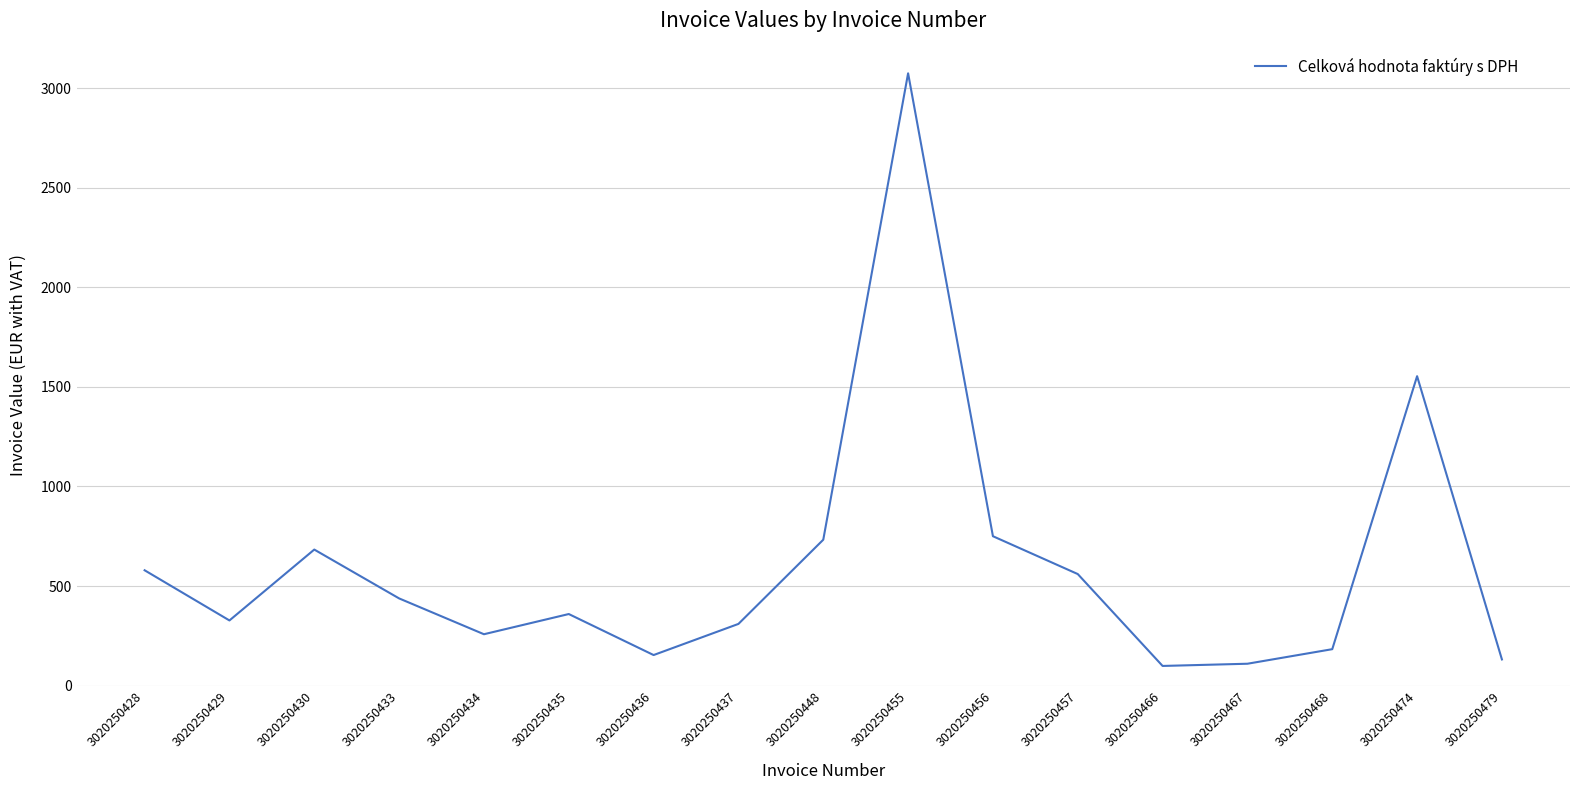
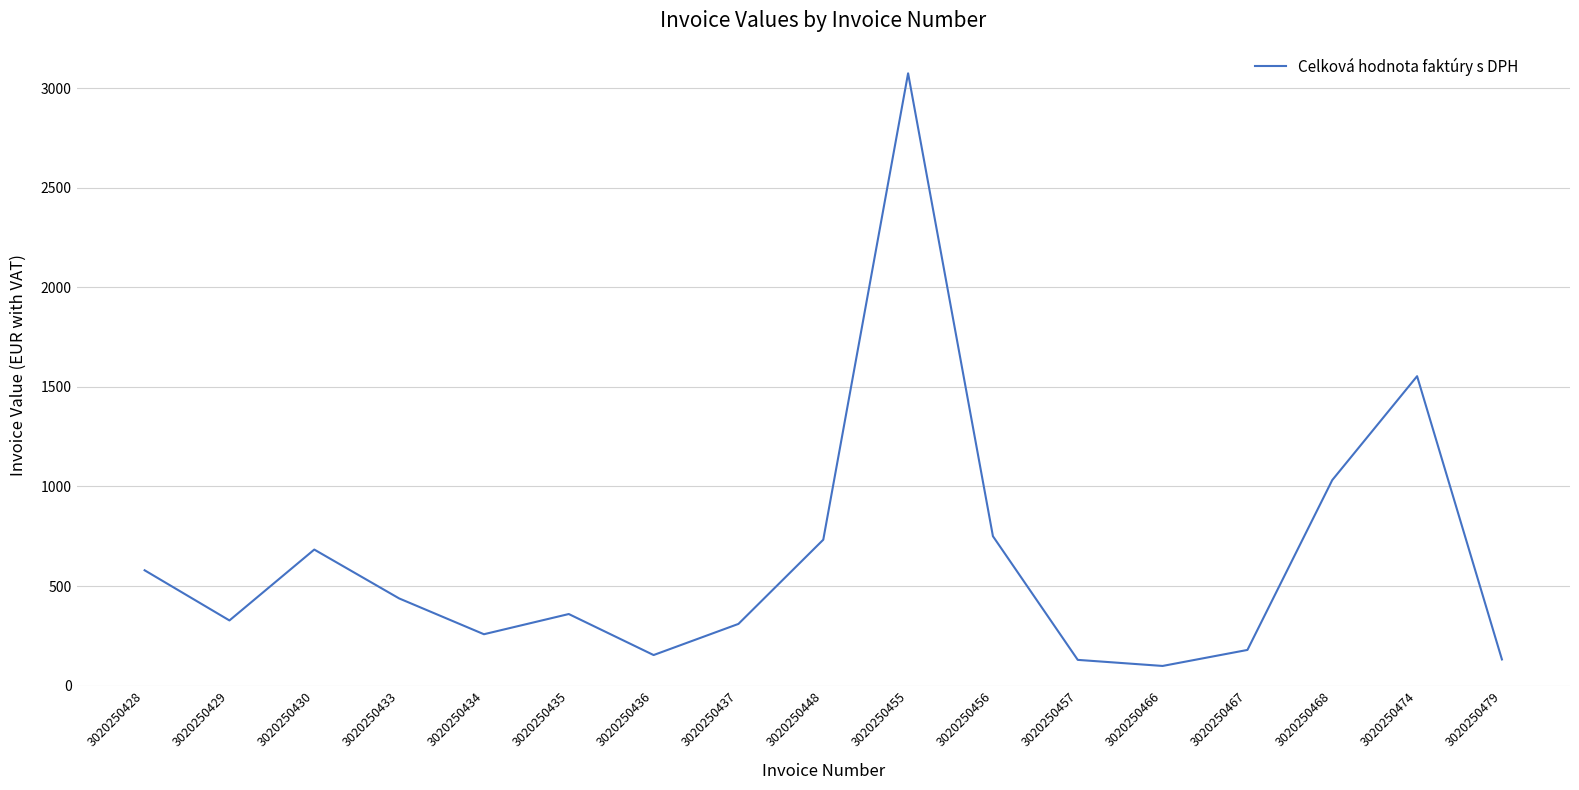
  {
    "3020250428": 580,
    "3020250429": 330,
    "3020250430": 680,
    "3020250433": 440,
    "3020250434": 260,
    "3020250435": 360,
    "3020250436": 150,
    "3020250437": 310,
    "3020250448": 730,
    "3020250455": 3070,
    "3020250456": 750,
-   "3020250457": 560,
+   "3020250457": 130,
    "3020250466": 100,
-   "3020250467": 110,
-   "3020250468": 180,
+   "3020250467": 180,
+   "3020250468": 1030,
    "3020250474": 1550,
    "3020250479": 130
  }
